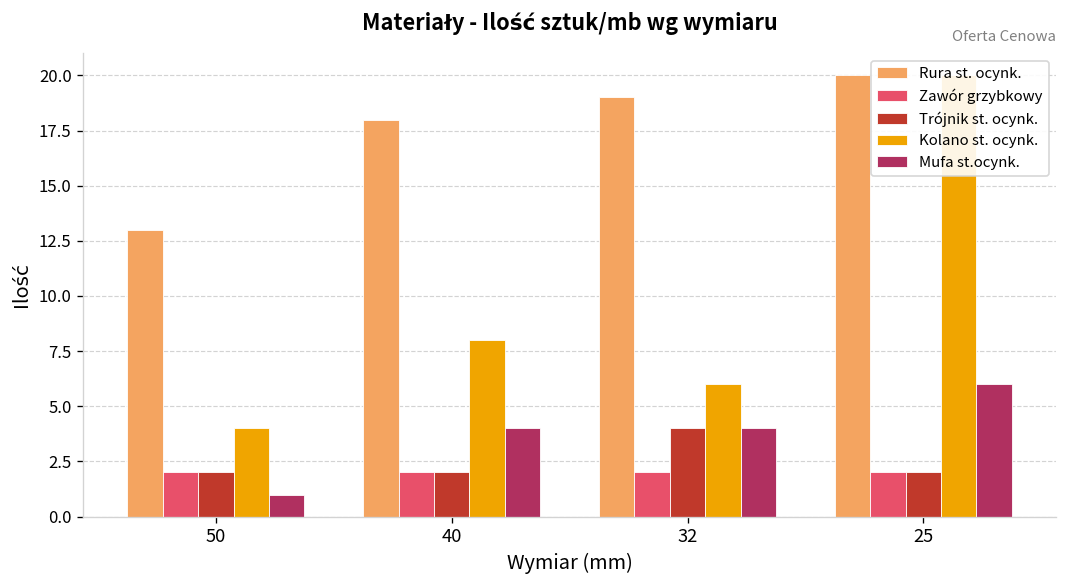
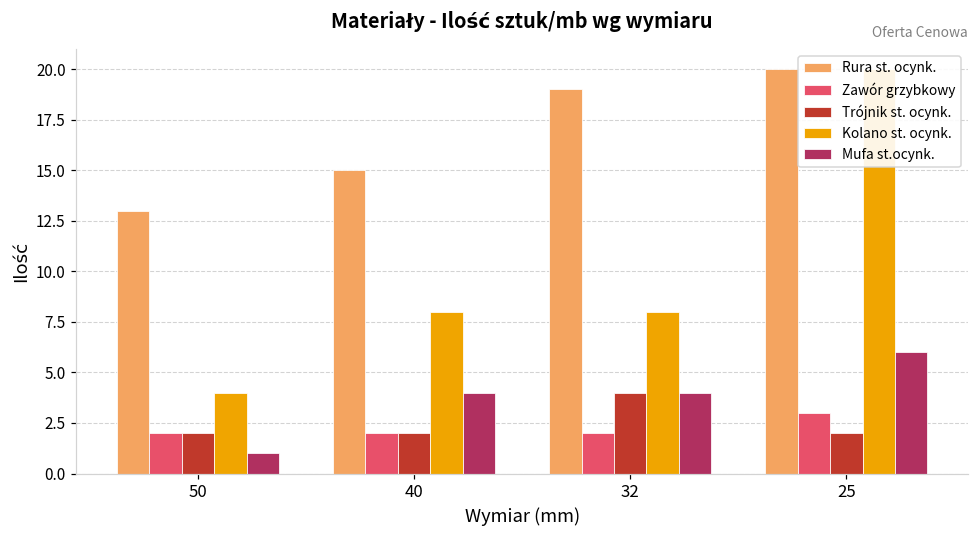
  {
    "Rura st. ocynk.": {
      "50": 13,
-     "40": 18,
+     "40": 15,
      "32": 19,
      "25": 20
    },
    "Zawór grzybkowy": {
      "50": 2,
      "40": 2,
      "32": 2,
-     "25": 2
+     "25": 3
    },
    "Kolano st. ocynk.": {
      "50": 4,
      "40": 8,
-     "32": 6
+     "32": 8
    }
  }
